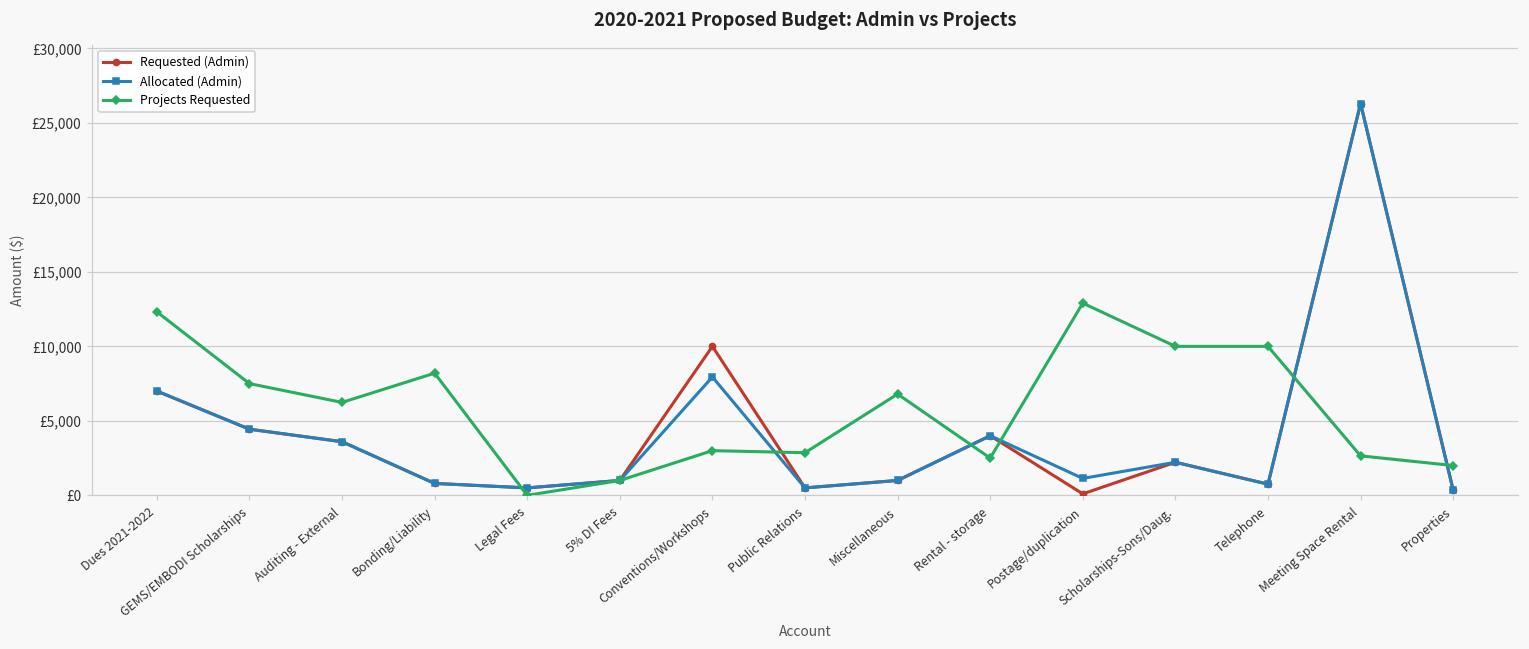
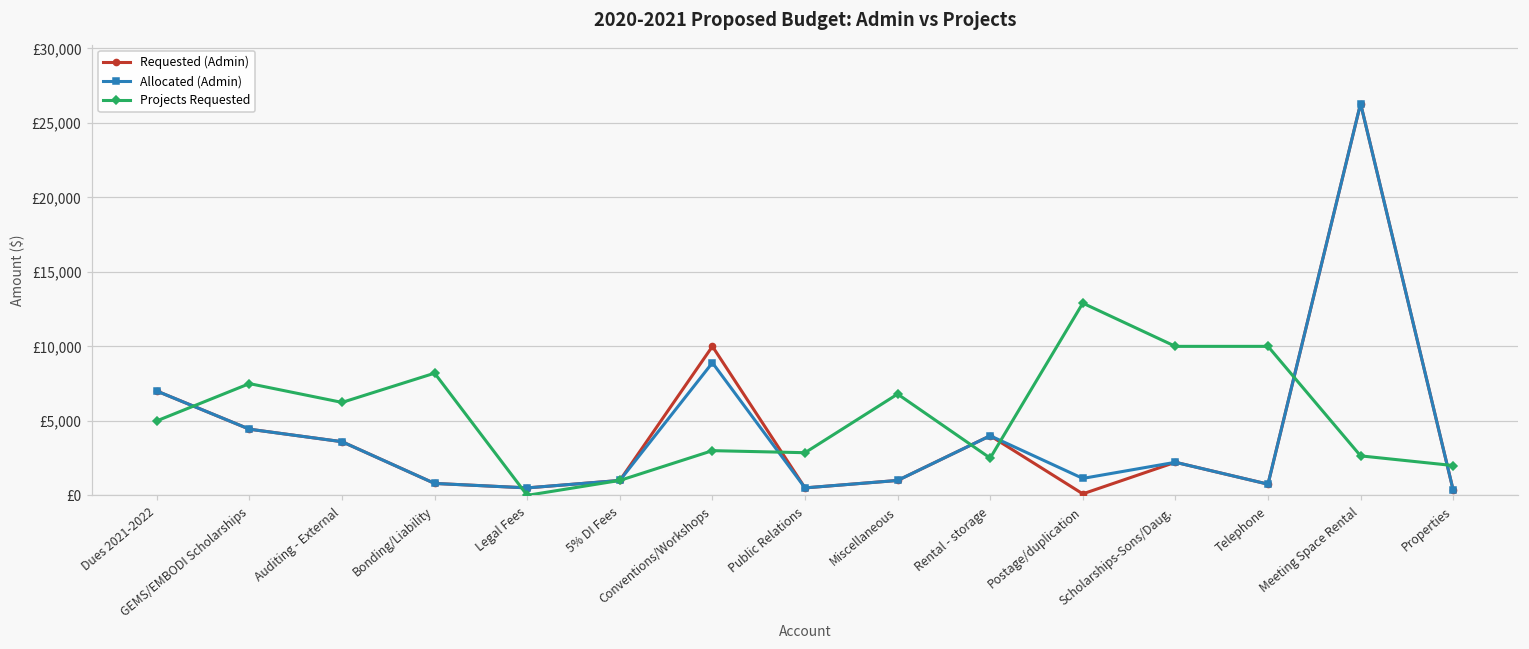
  {
    "Requested (Admin)": {
      "Conventions/Workshops": "£10,000",
      "Postage/duplication": "£100"
    },
    "Allocated (Admin)": {
-     "Conventions/Workshops": "£7,900",
+     "Conventions/Workshops": "£8,900",
      "Postage/duplication": "£1,100"
    },
    "Projects Requested": {
-     "Dues 2021-2022": "£12,300",
+     "Dues 2021-2022": "£5,000",
      "GEMS/EMBODI Scholarships": "£7,500",
      "Auditing - External": "£6,200",
      "Bonding/Liability": "£8,200",
      "Legal Fees": "£0",
      "Conventions/Workshops": "£3,000",
      "Public Relations": "£2,900",
      "Miscellaneous": "£6,800",
      "Rental - storage": "£2,500",
      "Postage/duplication": "£12,900",
      "Scholarships-Sons/Daug.": "£10,000",
      "Telephone": "£10,000",
      "Meeting Space Rental": "£2,700",
      "Properties": "£2,000"
    }
  }
